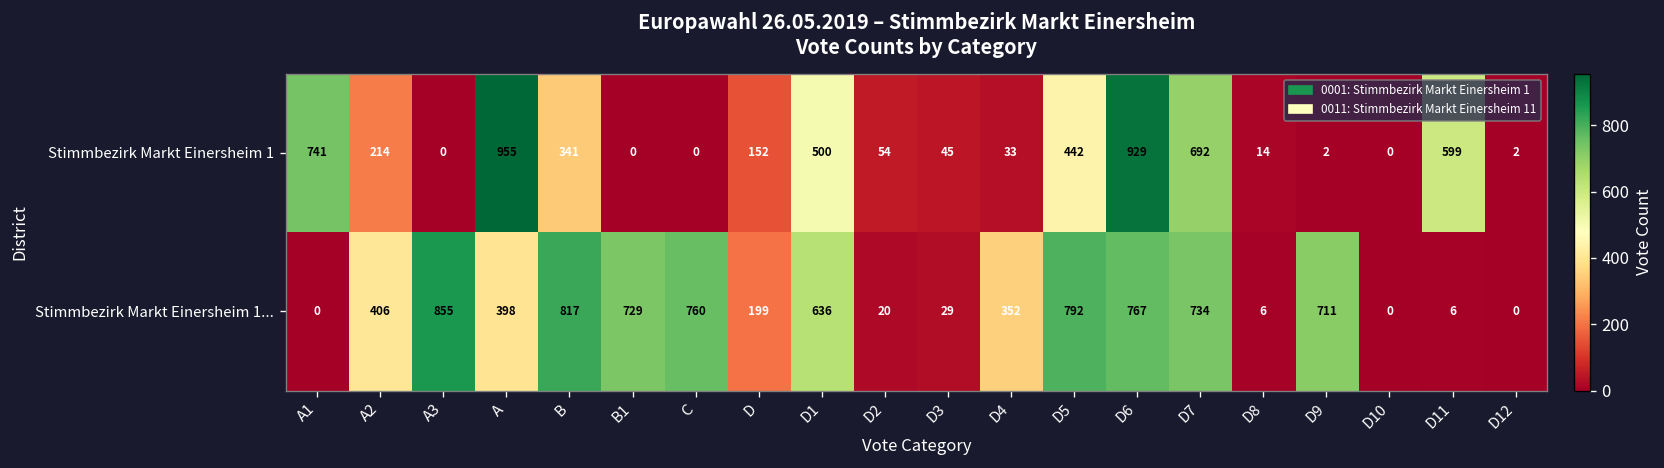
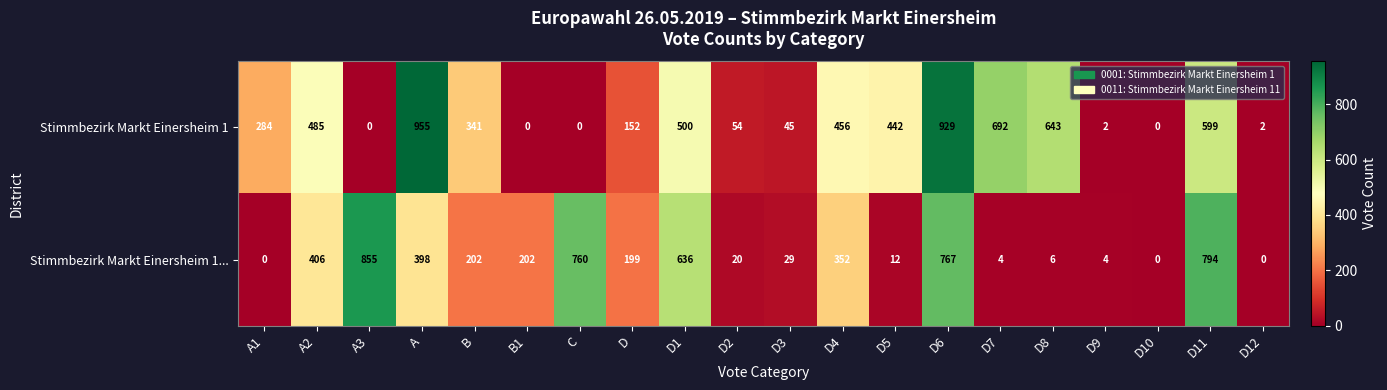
  {
    "Stimmbezirk Markt Einersheim 1": {
-     "A1": 741,
-     "A2": 214,
+     "A1": 284,
+     "A2": 485,
      "A3": 0,
      "A": 955,
      "B": 341,
      "B1": 0,
      "C": 0,
      "D": 152,
      "D1": 500,
      "D2": 54,
      "D3": 45,
-     "D4": 33,
+     "D4": 456,
      "D5": 442,
      "D6": 929,
      "D7": 692,
-     "D8": 14,
+     "D8": 643,
      "D9": 2,
      "D10": 0,
      "D11": 599,
      "D12": 2
    },
    "Stimmbezirk Markt Einersheim 1...": {
      "A1": 0,
      "A2": 406,
      "A3": 855,
      "A": 398,
-     "B": 817,
-     "B1": 729,
+     "B": 202,
+     "B1": 202,
      "C": 760,
      "D": 199,
      "D1": 636,
      "D2": 20,
      "D3": 29,
      "D4": 352,
-     "D5": 792,
+     "D5": 12,
      "D6": 767,
-     "D7": 734,
+     "D7": 4,
      "D8": 6,
-     "D9": 711,
+     "D9": 4,
      "D10": 0,
-     "D11": 6,
+     "D11": 794,
      "D12": 0
    }
  }
